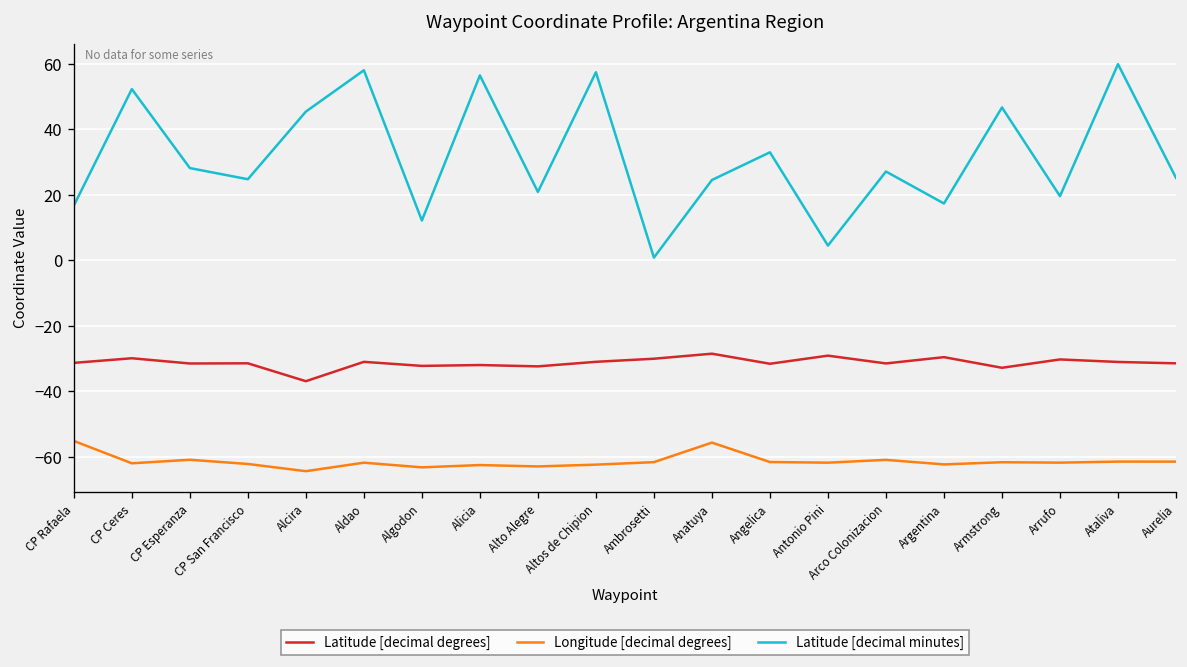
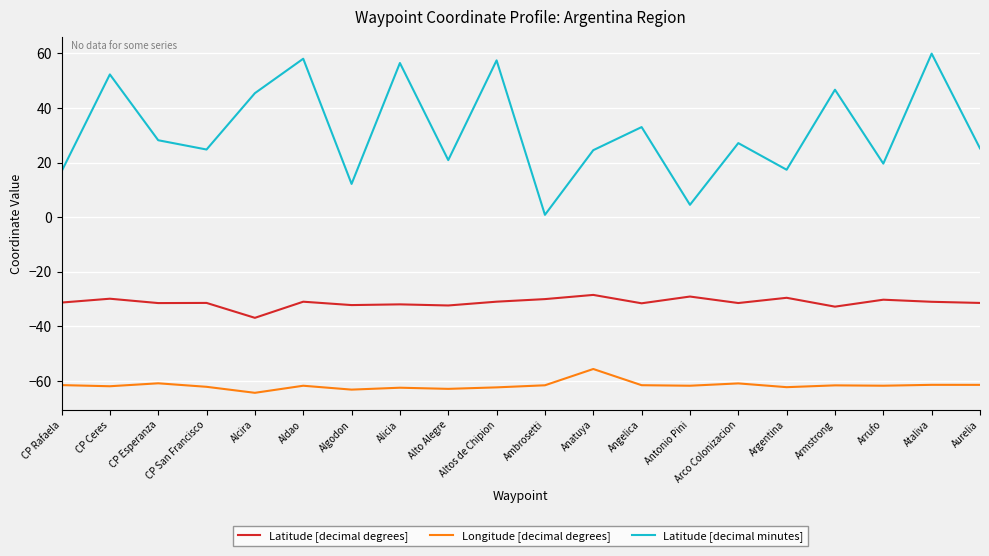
  {
    "Latitude [decimal degrees]": {
      "CP Rafaela": -31,
      "CP Ceres": -30,
      "CP Esperanza": -31,
      "CP San Francisco": -31,
      "Alcira": -37,
      "Aldao": -31,
      "Algodon": -32,
      "Alicia": -32,
      "Alto Alegre": -32,
      "Altos de Chipion": -31,
      "Ambrosetti": -30,
      "Anatuya": -28,
      "Angelica": -32,
      "Antonio Pini": -29,
      "Arco Colonizacion": -31,
      "Argentina": -30,
      "Armstrong": -33,
      "Arrufo": -30,
      "Ataliva": -31,
      "Aurelia": -31
    },
    "Longitude [decimal degrees]": {
-     "CP Rafaela": -55,
+     "CP Rafaela": -62,
      "CP Ceres": -62,
      "CP Esperanza": -61,
      "CP San Francisco": -62,
      "Alcira": -64,
      "Aldao": -62,
      "Algodon": -63,
      "Alicia": -62,
      "Alto Alegre": -63,
      "Altos de Chipion": -62,
      "Ambrosetti": -62,
      "Anatuya": -56,
      "Angelica": -62,
      "Antonio Pini": -62,
      "Arco Colonizacion": -61,
      "Argentina": -62,
      "Armstrong": -62,
      "Arrufo": -62,
      "Ataliva": -61,
      "Aurelia": -61
    },
    "Latitude [decimal minutes]": {
      "CP Rafaela": 17,
      "CP Ceres": 52,
      "CP Esperanza": 28,
      "CP San Francisco": 25,
      "Alcira": 45,
      "Aldao": 58,
      "Algodon": 12,
      "Alicia": 56,
      "Alto Alegre": 21,
      "Altos de Chipion": 57,
      "Ambrosetti": 1,
      "Anatuya": 25,
      "Angelica": 33,
      "Antonio Pini": 5,
      "Arco Colonizacion": 27,
      "Argentina": 17,
      "Armstrong": 47,
      "Arrufo": 20,
      "Ataliva": 60,
      "Aurelia": 25
    }
  }
